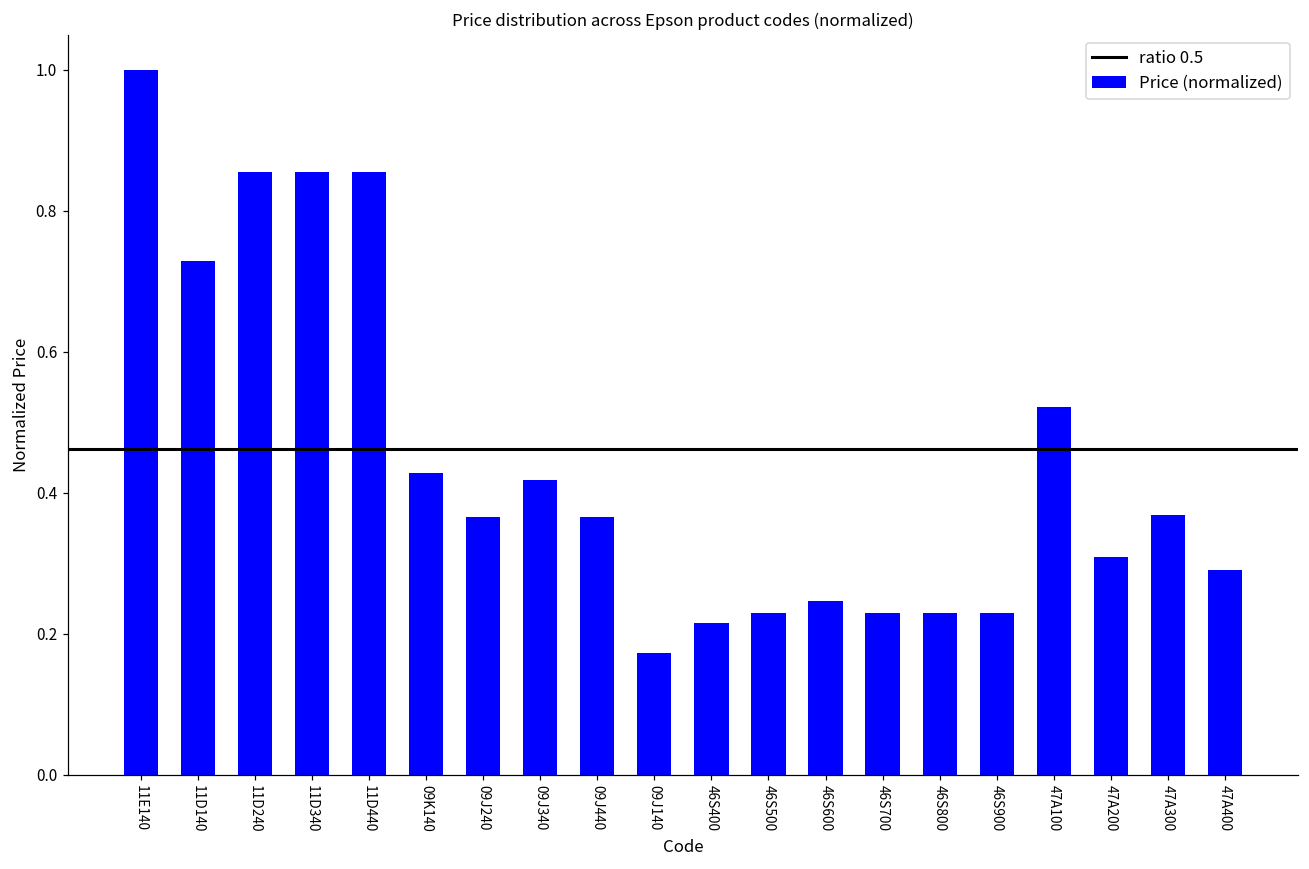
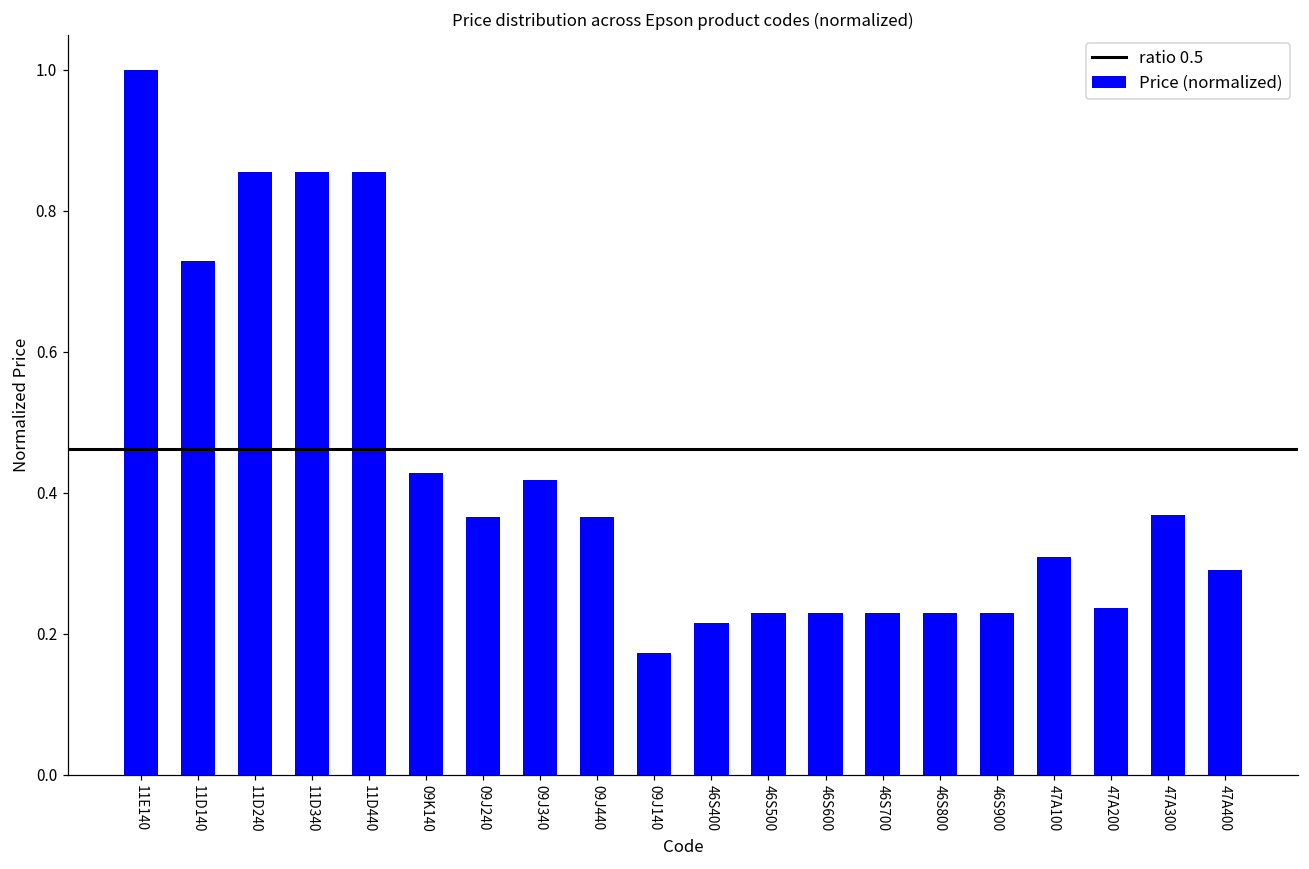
  {
    "11E140": 1.00,
    "11D140": 0.73,
    "11D240": 0.86,
    "11D340": 0.86,
    "11D440": 0.86,
    "09K140": 0.43,
    "09J240": 0.37,
    "09J340": 0.42,
    "09J440": 0.37,
    "09J140": 0.17,
    "46S400": 0.22,
    "46S500": 0.23,
-   "46S600": 0.25,
+   "46S600": 0.23,
    "46S700": 0.23,
    "46S800": 0.23,
    "46S900": 0.23,
-   "47A100": 0.52,
-   "47A200": 0.31,
+   "47A100": 0.31,
+   "47A200": 0.24,
    "47A300": 0.37,
    "47A400": 0.29
  }
